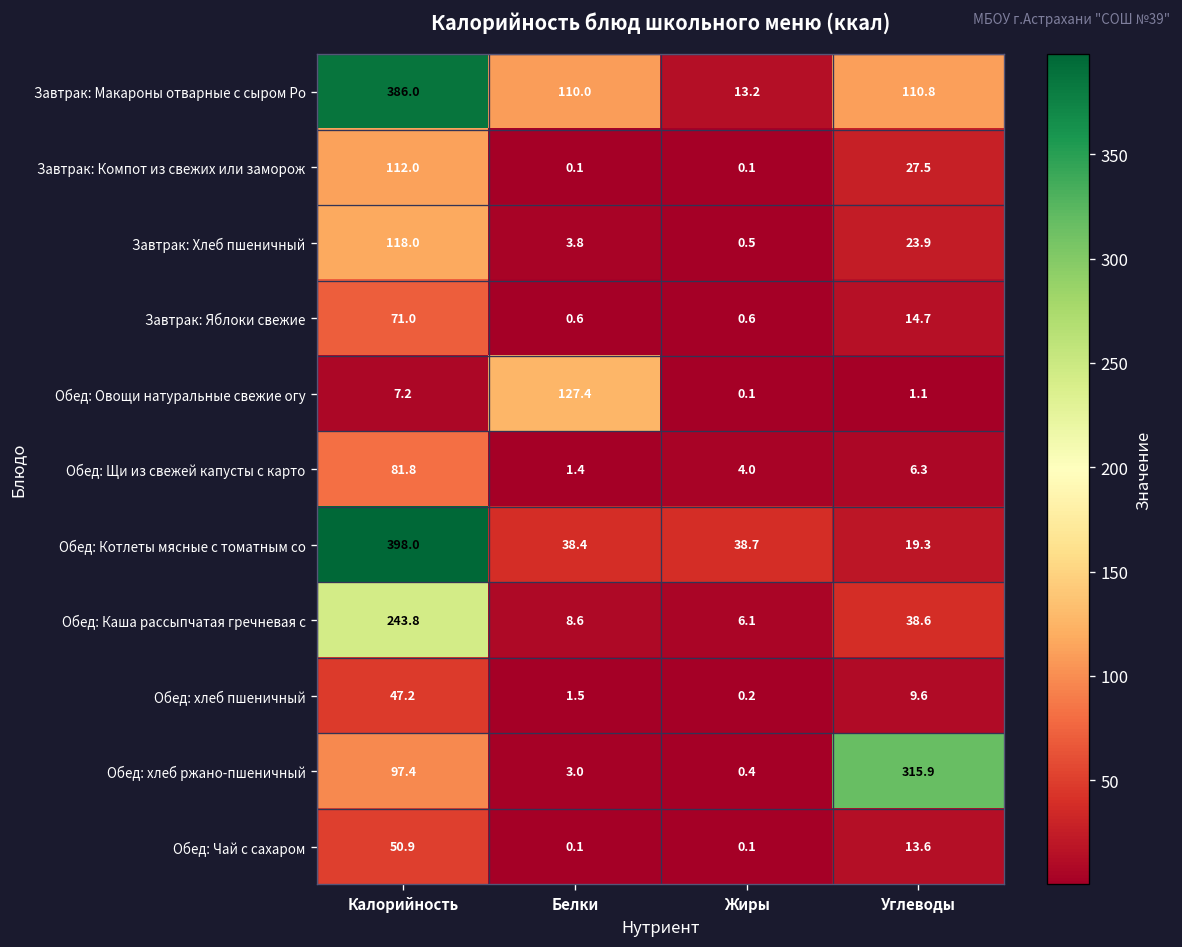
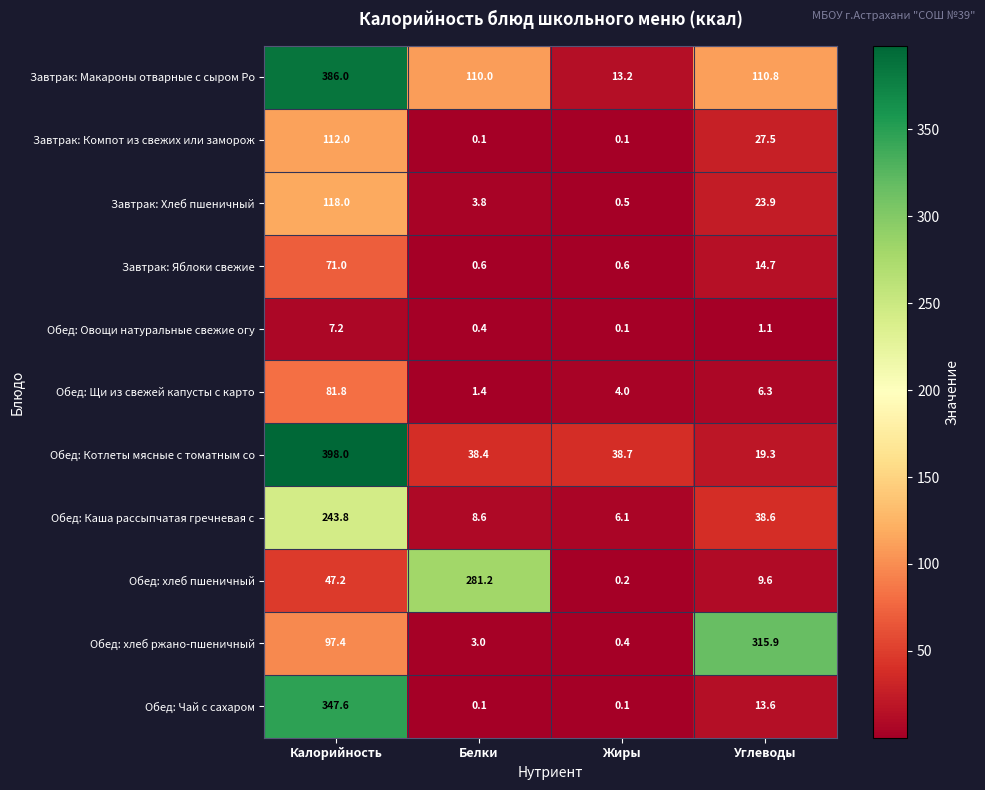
  {
    "Завтрак: Макароны отварные с сыром Ро": {
      "Калорийность": 386.0,
      "Белки": 110.0,
      "Жиры": 13.2,
      "Углеводы": 110.8
    },
    "Завтрак: Компот из свежих или заморож": {
      "Калорийность": 112.0,
      "Белки": 0.1,
      "Жиры": 0.1,
      "Углеводы": 27.5
    },
    "Завтрак: Хлеб пшеничный": {
      "Калорийность": 118.0,
      "Белки": 3.8,
      "Жиры": 0.5,
      "Углеводы": 23.9
    },
    "Завтрак: Яблоки свежие": {
      "Калорийность": 71.0,
      "Белки": 0.6,
      "Жиры": 0.6,
      "Углеводы": 14.7
    },
    "Обед: Овощи натуральные свежие огу": {
      "Калорийность": 7.2,
-     "Белки": 127.4,
+     "Белки": 0.4,
      "Жиры": 0.1,
      "Углеводы": 1.1
    },
    "Обед: Щи из свежей капусты с карто": {
      "Калорийность": 81.8,
      "Белки": 1.4,
      "Жиры": 4.0,
      "Углеводы": 6.3
    },
    "Обед: Котлеты мясные с томатным со": {
      "Калорийность": 398.0,
      "Белки": 38.4,
      "Жиры": 38.7,
      "Углеводы": 19.3
    },
    "Обед: Каша рассыпчатая гречневая с": {
      "Калорийность": 243.8,
      "Белки": 8.6,
      "Жиры": 6.1,
      "Углеводы": 38.6
    },
    "Обед: хлеб пшеничный": {
      "Калорийность": 47.2,
-     "Белки": 1.5,
+     "Белки": 281.2,
      "Жиры": 0.2,
      "Углеводы": 9.6
    },
    "Обед: хлеб ржано-пшеничный": {
      "Калорийность": 97.4,
      "Белки": 3.0,
      "Жиры": 0.4,
      "Углеводы": 315.9
    },
    "Обед: Чай с сахаром": {
-     "Калорийность": 50.9,
+     "Калорийность": 347.6,
      "Белки": 0.1,
      "Жиры": 0.1,
      "Углеводы": 13.6
    }
  }
